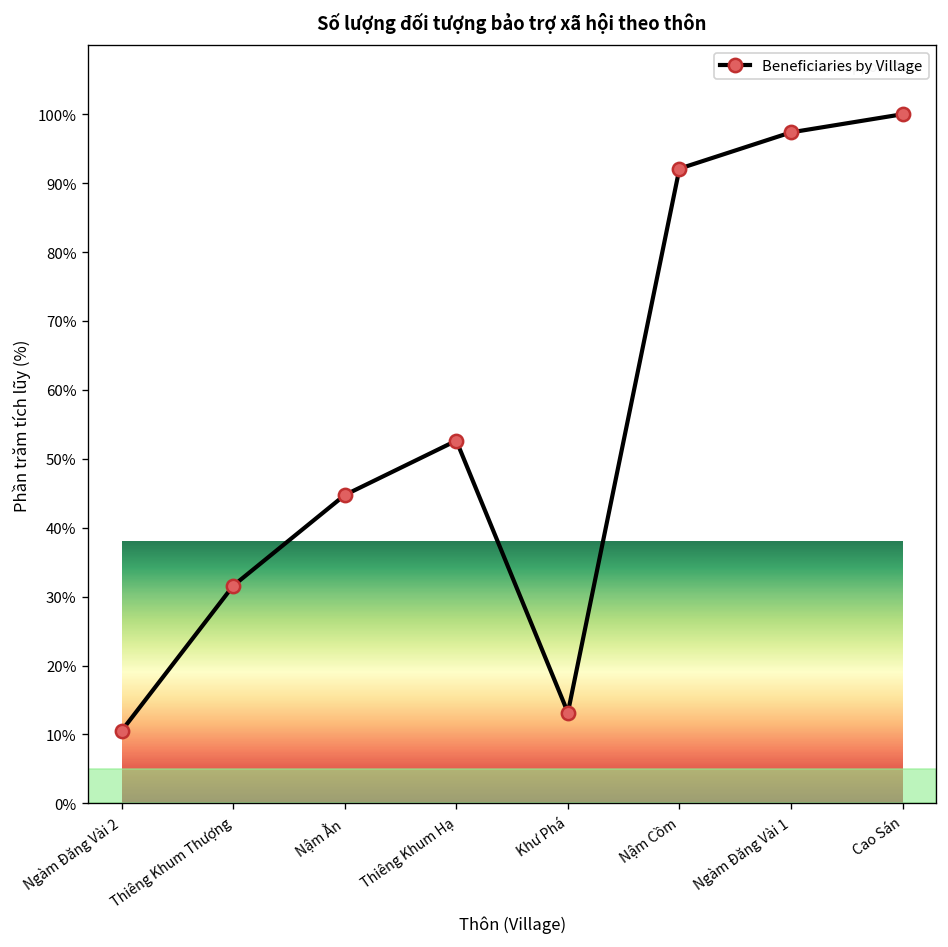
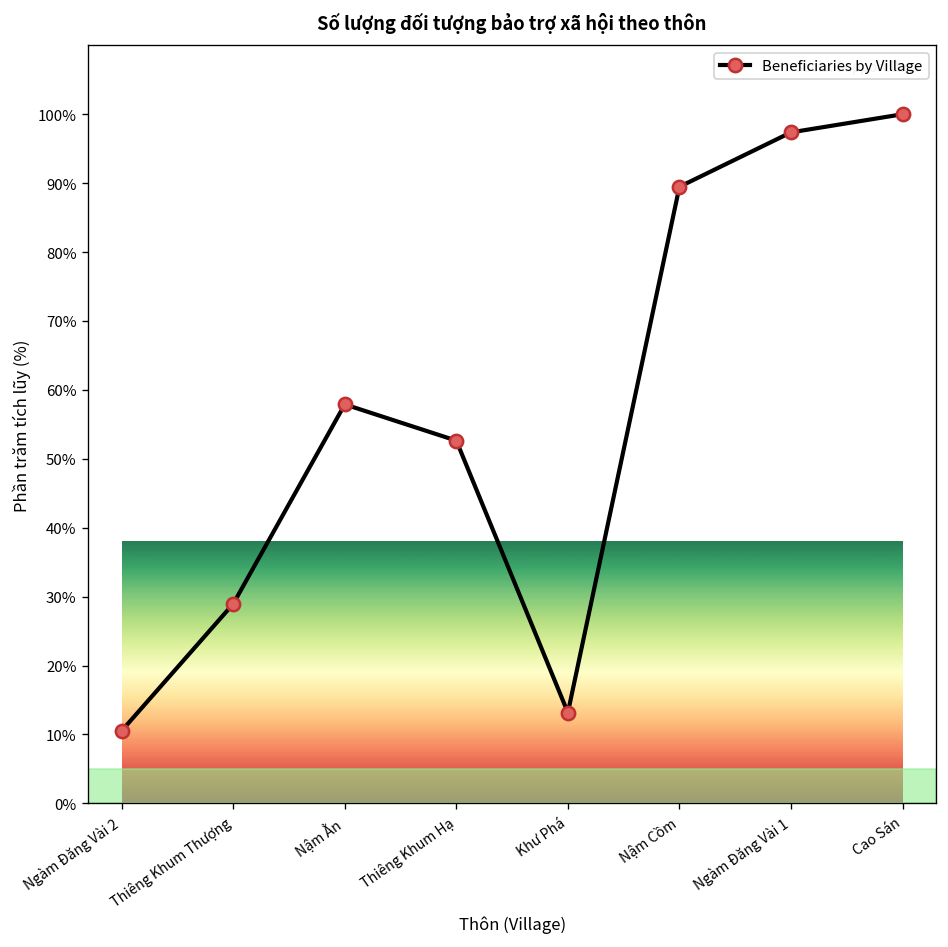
  {
    "Ngàm Đăng Vài 2": "11%",
-   "Thiêng Khum Thượng": "32%",
-   "Nậm Ằn": "45%",
+   "Thiêng Khum Thượng": "29%",
+   "Nậm Ằn": "58%",
    "Thiêng Khum Hạ": "53%",
    "Khư Phá": "13%",
-   "Nậm Cồm": "92%",
+   "Nậm Cồm": "89%",
    "Ngàm Đăng Vài 1": "97%",
    "Cao Sán": "100%"
  }
